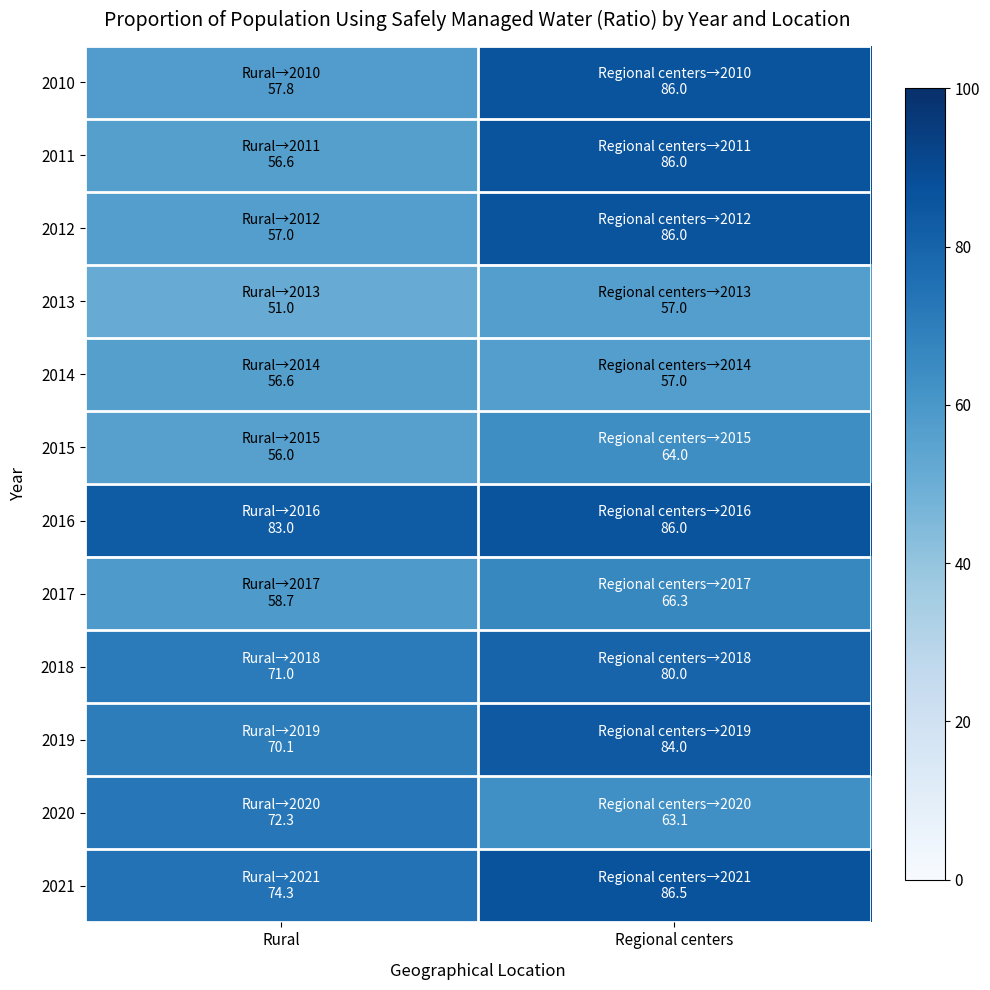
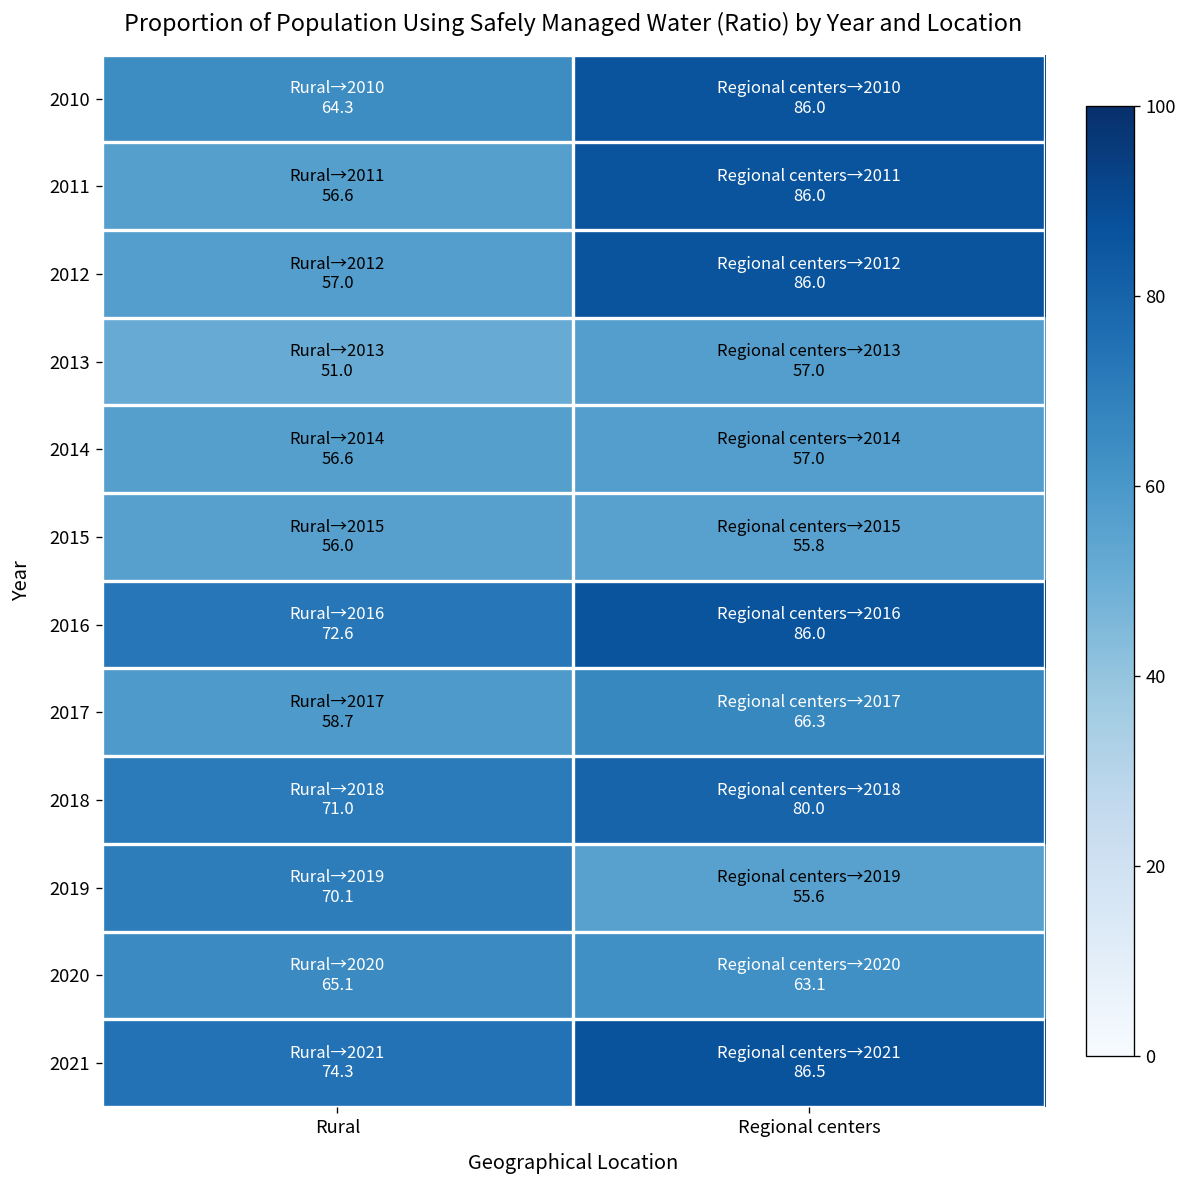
  {
    "2010": {
-     "Rural": 57.8
+     "Rural": 64.3
    },
    "2015": {
-     "Regional centers": 64.0
+     "Regional centers": 55.8
    },
    "2016": {
-     "Rural": 83.0
+     "Rural": 72.6
    },
    "2019": {
-     "Regional centers": 84.0
+     "Regional centers": 55.6
    },
    "2020": {
-     "Rural": 72.3
+     "Rural": 65.1
    }
  }
